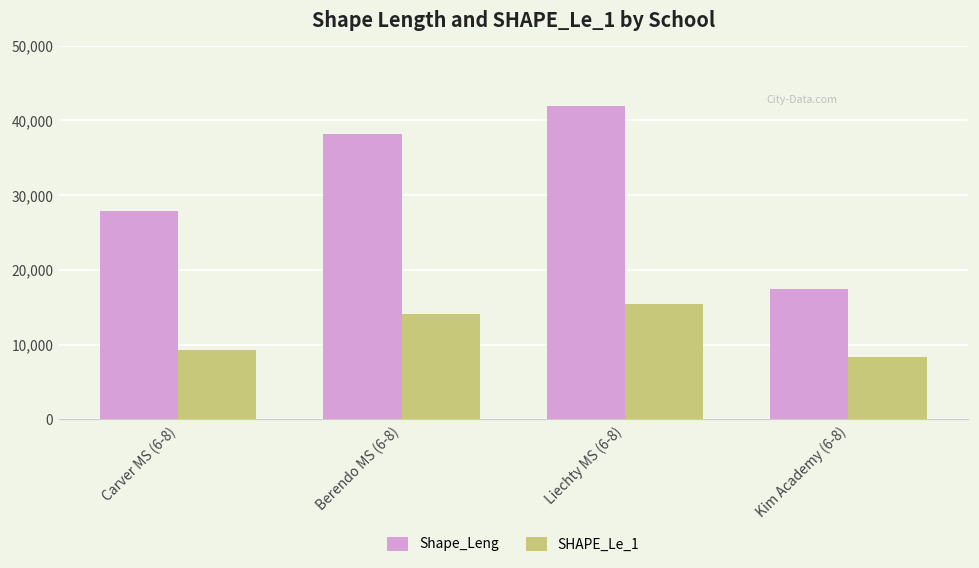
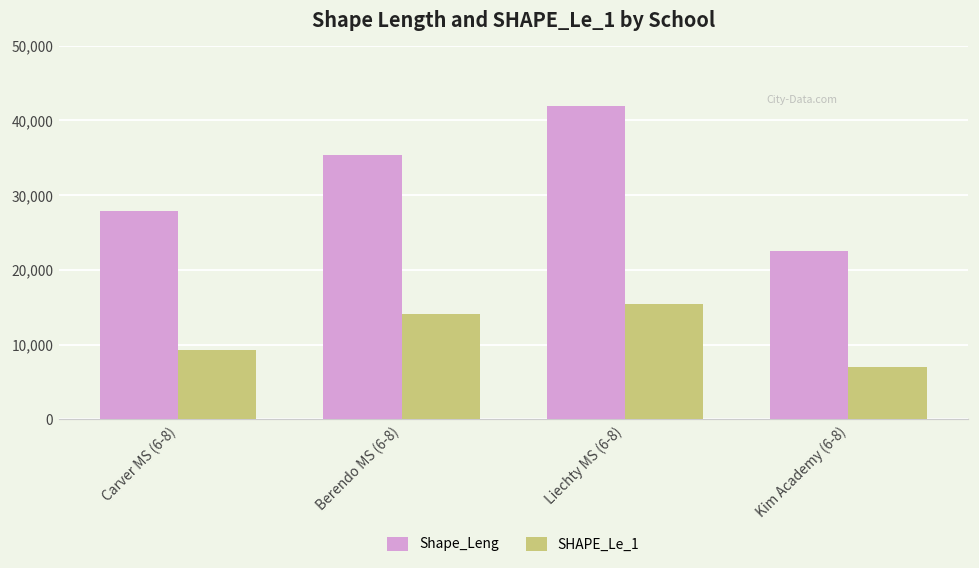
  {
    "Shape_Leng": {
      "Carver MS (6-8)": "28,000",
-     "Berendo MS (6-8)": "38,000",
+     "Berendo MS (6-8)": "35,000",
      "Liechty MS (6-8)": "42,000",
-     "Kim Academy (6-8)": "17,000"
+     "Kim Academy (6-8)": "23,000"
    },
    "SHAPE_Le_1": {
      "Carver MS (6-8)": "9,000",
      "Berendo MS (6-8)": "14,000",
      "Liechty MS (6-8)": "15,000",
-     "Kim Academy (6-8)": "8,000"
+     "Kim Academy (6-8)": "7,000"
    }
  }
